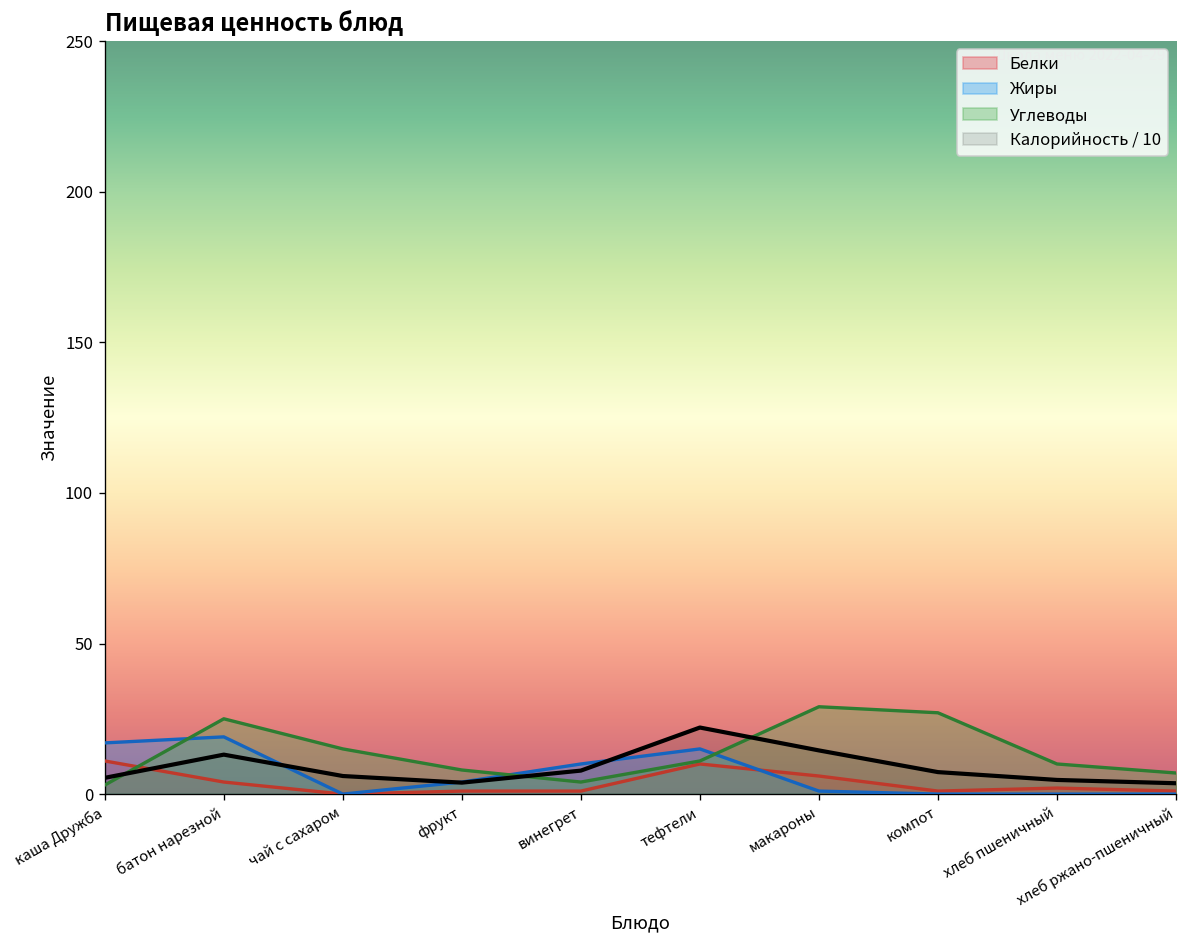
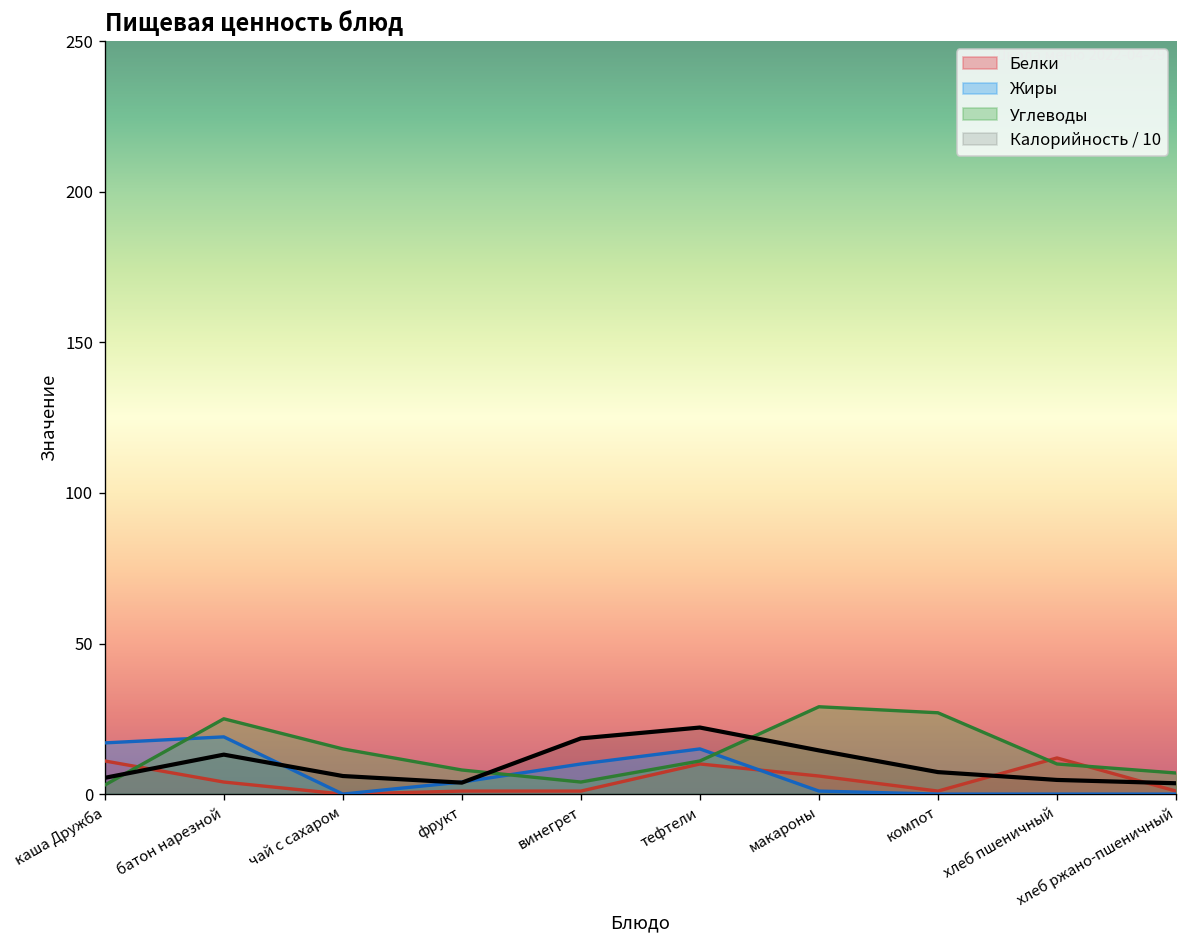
  {
    "Белки": {
      "каша Дружба": 11,
      "батон нарезной": 4,
      "фрукт": 1,
      "винегрет": 1,
      "макароны": 6,
-     "хлеб пшеничный": 2
+     "хлеб пшеничный": 12
    },
    "Жиры": {
      "каша Дружба": 17,
      "батон нарезной": 19,
      "винегрет": 10,
      "тефтели": 15,
      "макароны": 1,
      "хлеб пшеничный": 0
    },
    "Углеводы": {
      "каша Дружба": 3,
      "батон нарезной": 25,
      "чай с сахаром": 15,
      "фрукт": 8,
      "винегрет": 4,
      "макароны": 29,
      "компот": 27,
      "хлеб пшеничный": 10,
      "хлеб ржано-пшеничный": 7
    },
    "Калорийность / 10": {
      "каша Дружба": 5,
      "батон нарезной": 13,
      "чай с сахаром": 6,
-     "винегрет": 8,
+     "винегрет": 19,
      "тефтели": 22,
      "макароны": 15,
      "компот": 7,
      "хлеб пшеничный": 5,
      "хлеб ржано-пшеничный": 4
    }
  }
